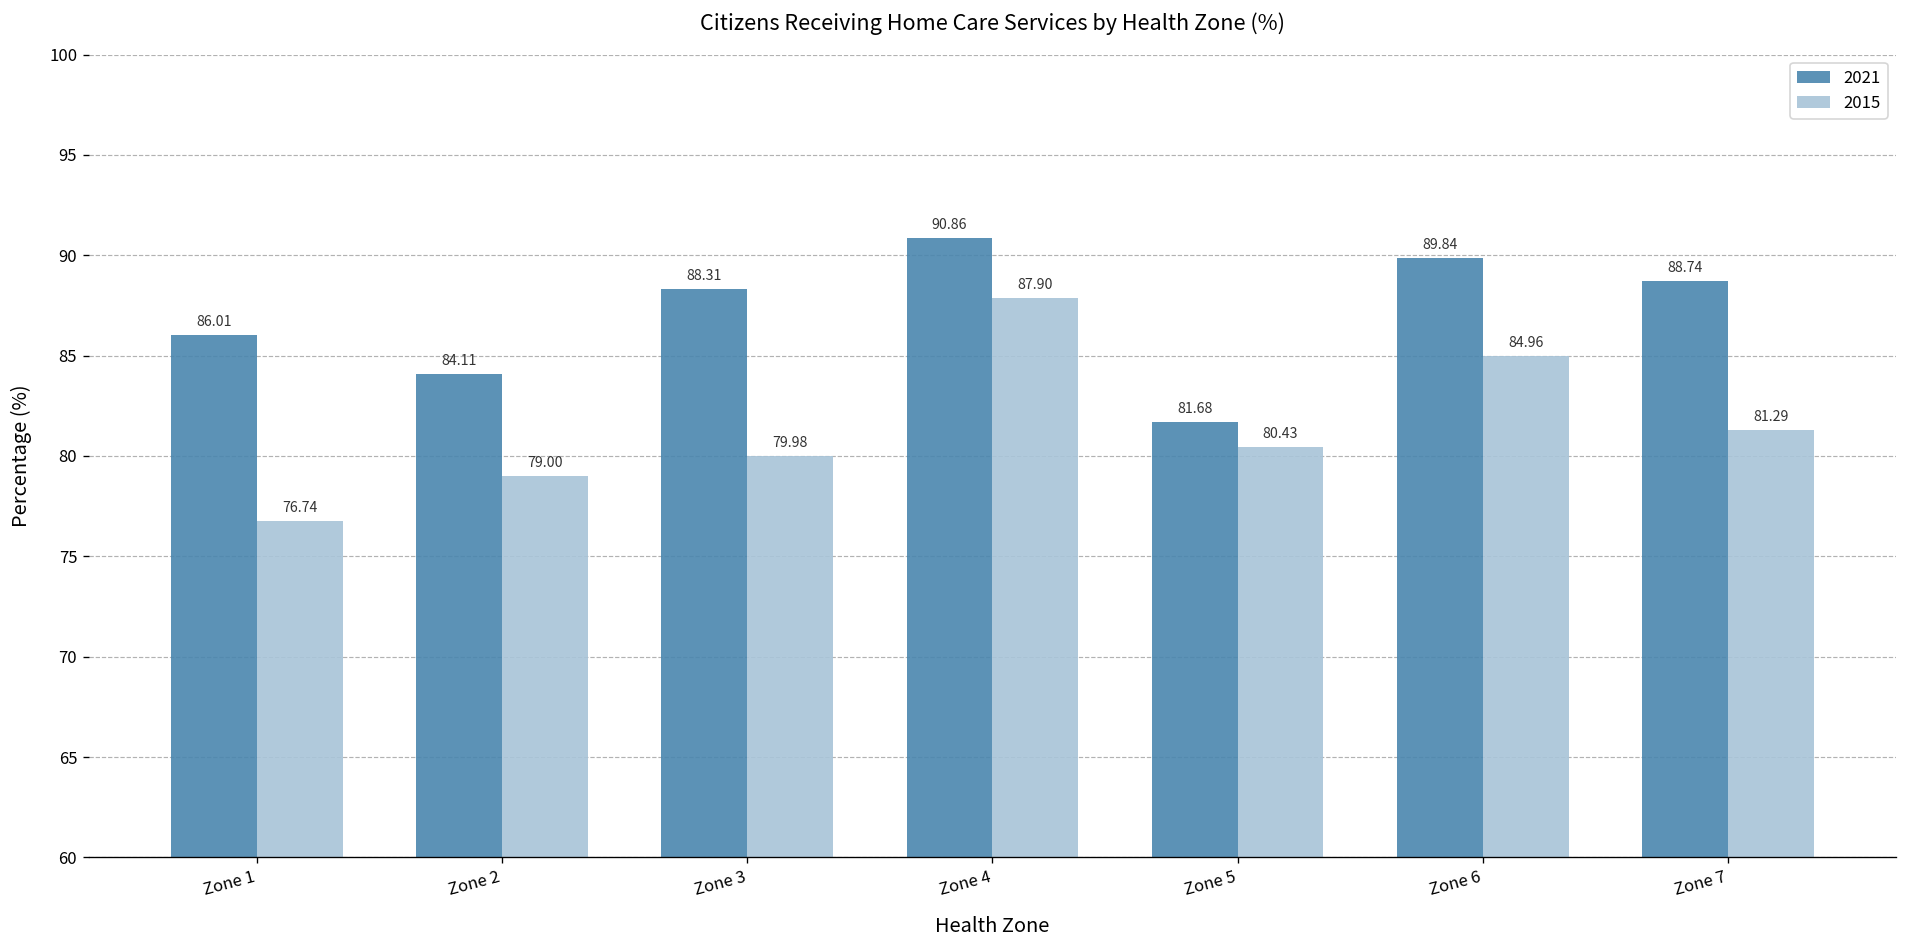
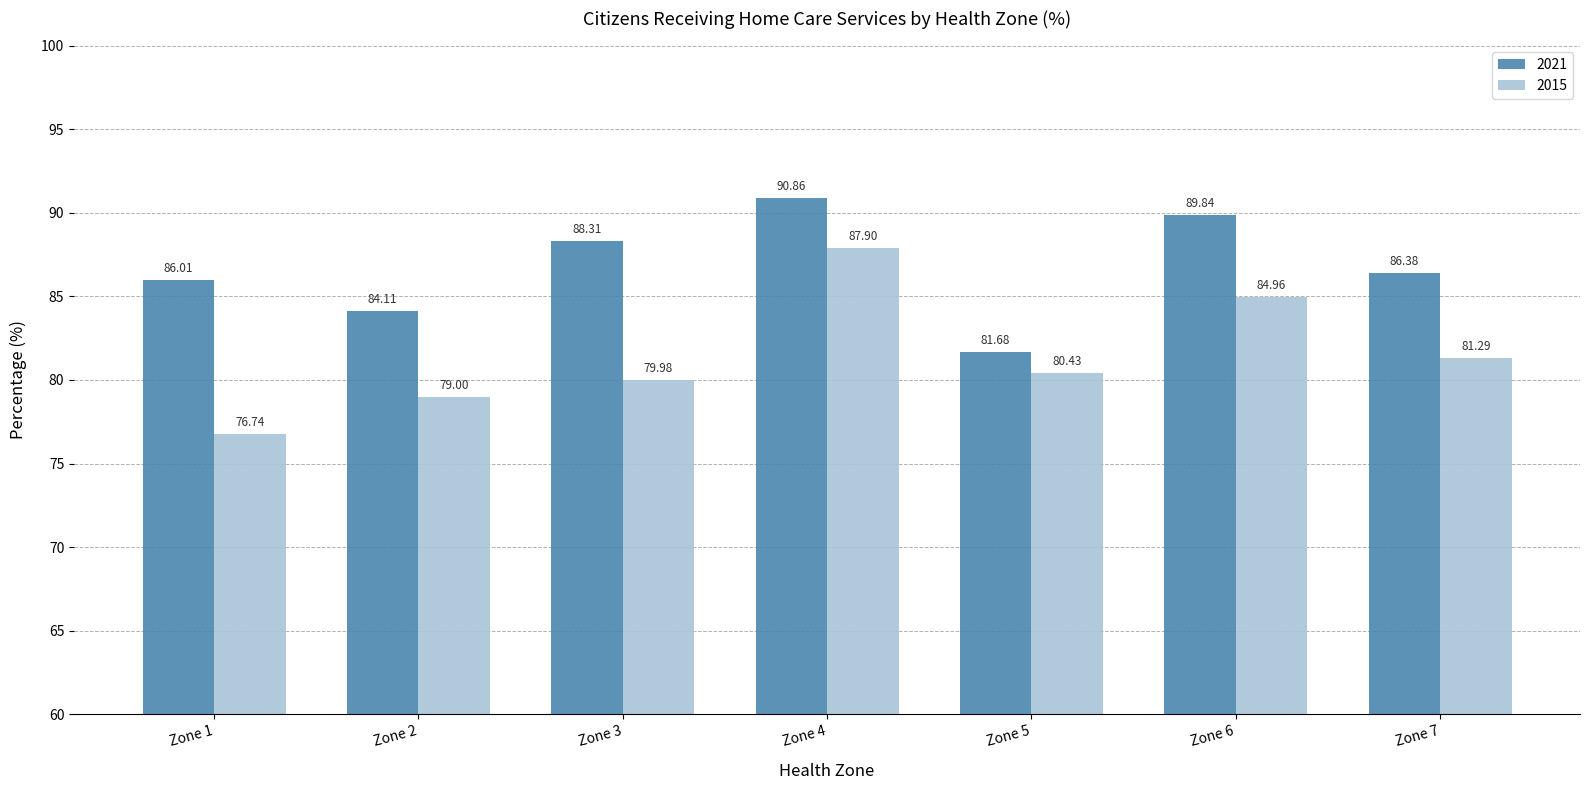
  {
    "2021": {
      "Zone 1": 86.01,
      "Zone 2": 84.11,
      "Zone 3": 88.31,
      "Zone 4": 90.86,
      "Zone 5": 81.68,
      "Zone 6": 89.84,
-     "Zone 7": 88.74
+     "Zone 7": 86.38
    },
    "2015": {
      "Zone 1": 76.74,
      "Zone 2": 79.00,
      "Zone 3": 79.98,
      "Zone 4": 87.90,
      "Zone 5": 80.43,
      "Zone 6": 84.96,
      "Zone 7": 81.29
    }
  }
